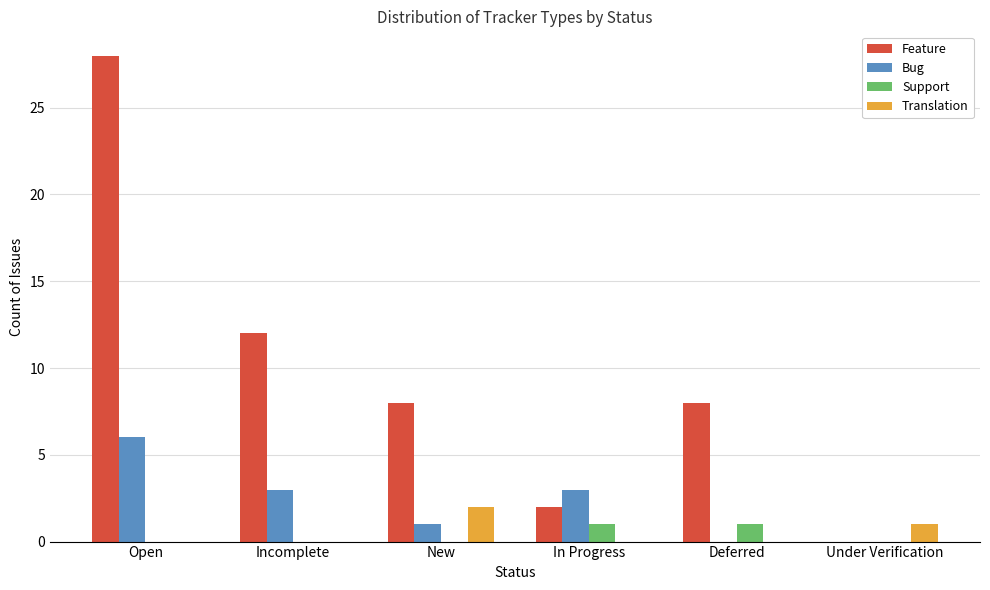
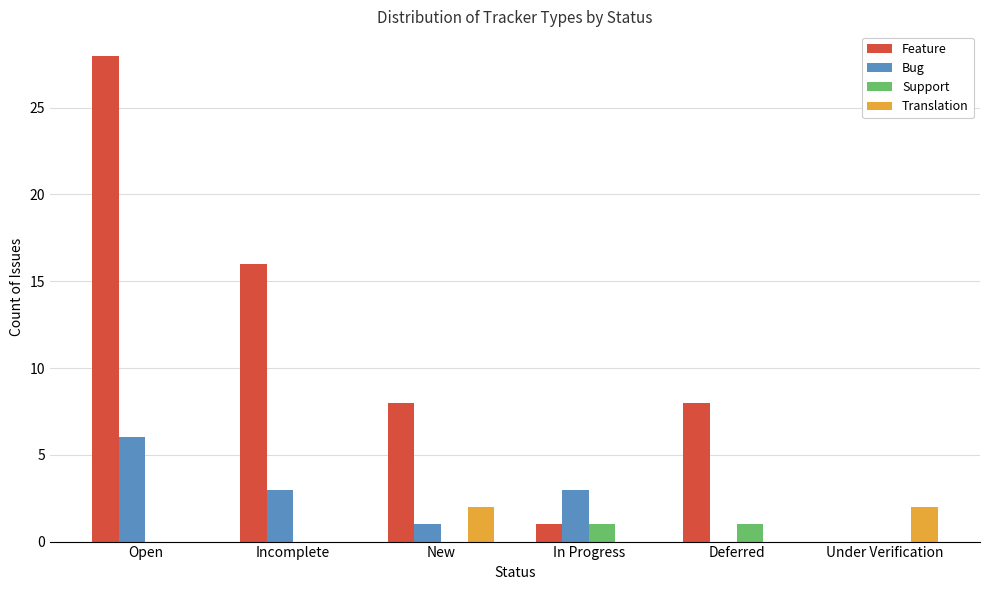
  {
    "Feature": {
      "Open": 28,
-     "Incomplete": 12,
+     "Incomplete": 16,
      "New": 8,
-     "In Progress": 2,
+     "In Progress": 1,
      "Deferred": 8,
      "Under Verification": 0
    },
    "Bug": {
      "Open": 6,
      "Incomplete": 3,
      "New": 1,
      "In Progress": 3,
      "Deferred": 0,
      "Under Verification": 0
    },
    "Support": {
      "Open": 0,
      "Incomplete": 0,
      "New": 0,
      "In Progress": 1,
      "Deferred": 1,
      "Under Verification": 0
    },
    "Translation": {
      "Open": 0,
      "Incomplete": 0,
      "New": 2,
      "In Progress": 0,
      "Deferred": 0,
-     "Under Verification": 1
+     "Under Verification": 2
    }
  }
